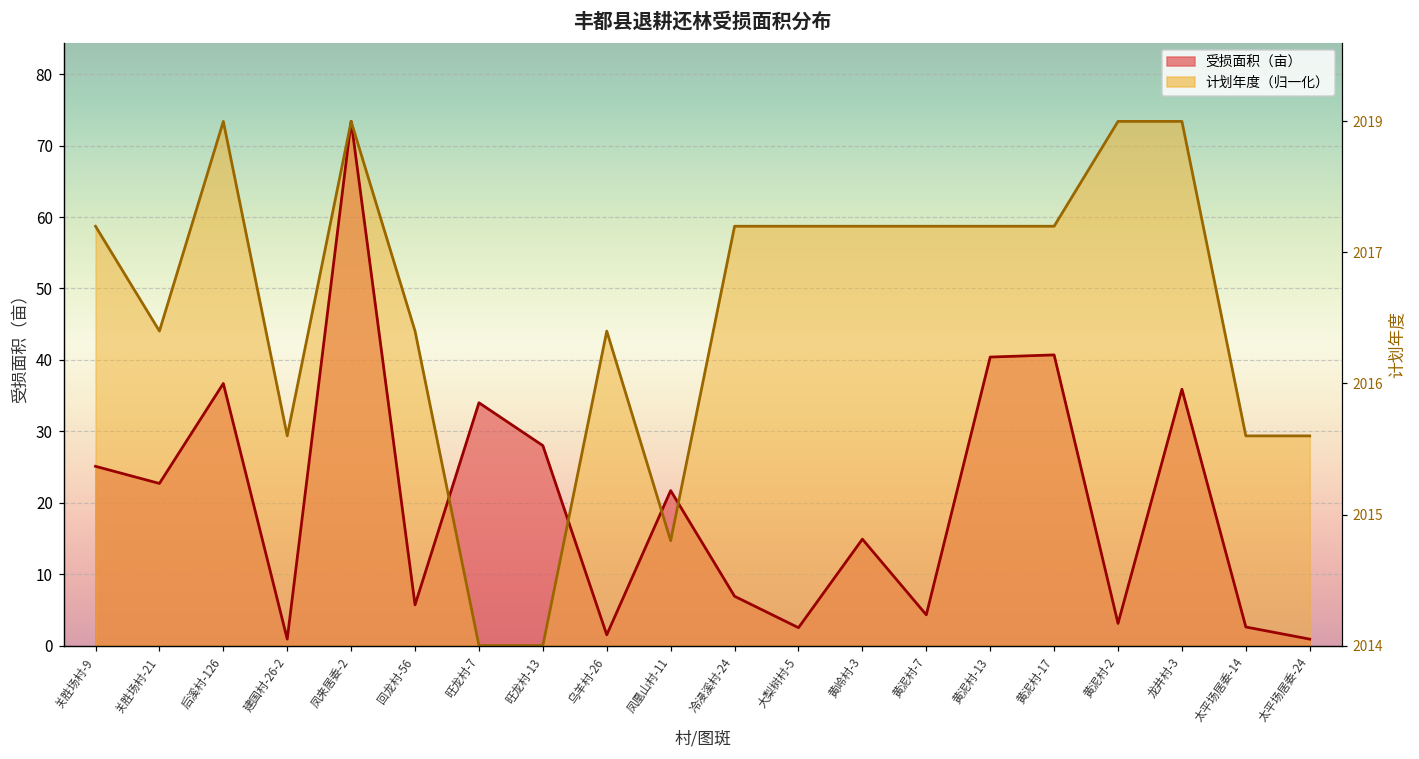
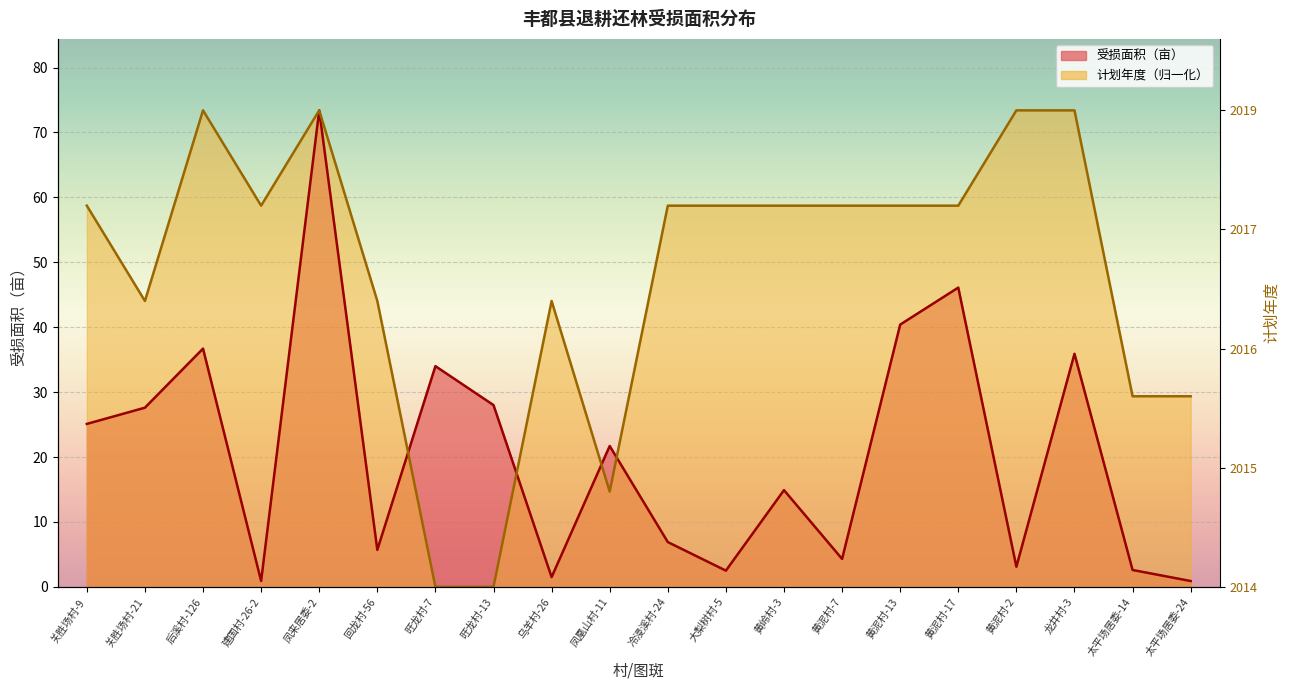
  {
    "受损面积（亩）": {
      "关胜场村-9": 25,
-     "关胜场村-21": 23,
+     "关胜场村-21": 28,
      "后溪村-126": 37,
      "建国村-26-2": 1,
      "回龙村-56": 6,
      "旺龙村-7": 34,
      "旺龙村-13": 28,
      "乌羊村-26": 2,
      "凤凰山村-11": 22,
      "冷浸溪村-24": 7,
      "大梨树村-5": 3,
      "黄岭村-3": 15,
      "黄泥村-7": 4,
      "黄泥村-13": 40,
-     "黄泥村-17": 41,
+     "黄泥村-17": 46,
      "黄泥村-2": 3,
      "龙井村-3": 36,
      "太平场居委-14": 3,
      "太平场居委-24": 1
    },
    "计划年度（归一化）": {
      "关胜场村-9": 59,
      "关胜场村-21": 44,
      "后溪村-126": 73,
-     "建国村-26-2": 29,
+     "建国村-26-2": 59,
      "回龙村-56": 44,
      "旺龙村-7": 0,
      "旺龙村-13": 0,
      "乌羊村-26": 44,
      "凤凰山村-11": 15,
      "冷浸溪村-24": 59,
      "大梨树村-5": 59,
      "黄岭村-3": 59,
      "黄泥村-7": 59,
      "黄泥村-13": 59,
      "黄泥村-17": 59,
      "黄泥村-2": 73,
      "龙井村-3": 73,
      "太平场居委-14": 29,
      "太平场居委-24": 29
    }
  }
